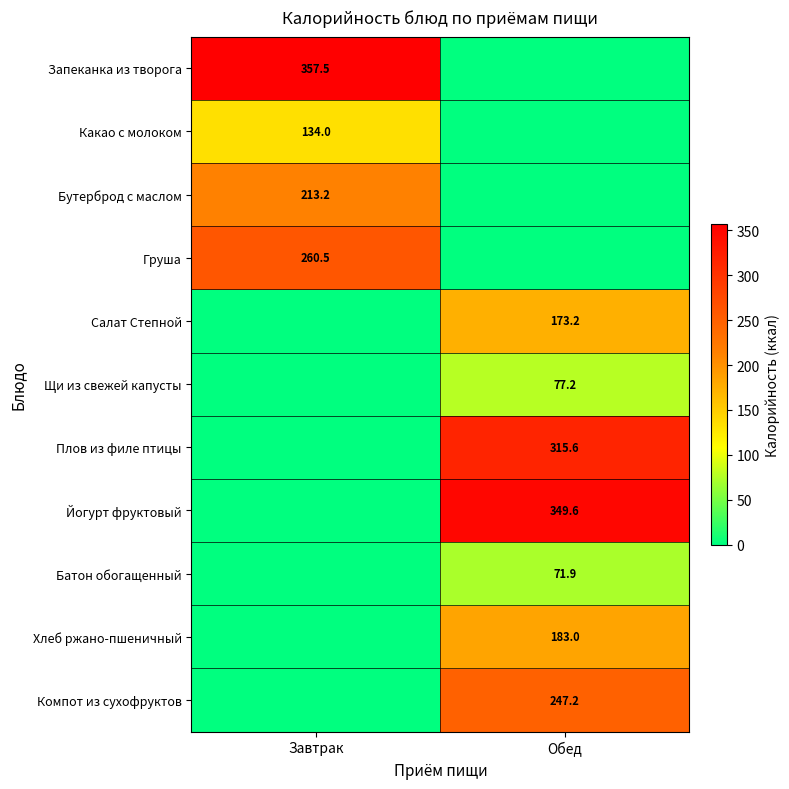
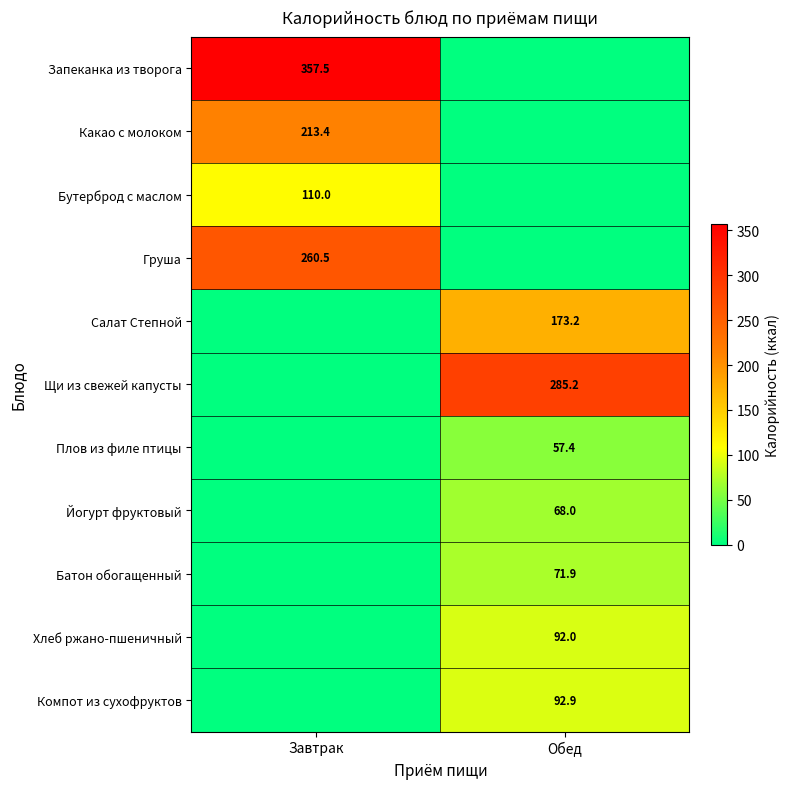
  {
    "Запеканка из творога": {
      "Завтрак": 357.5
    },
    "Какао с молоком": {
-     "Завтрак": 134.0
+     "Завтрак": 213.4
    },
    "Бутерброд с маслом": {
-     "Завтрак": 213.2
+     "Завтрак": 110.0
    },
    "Груша": {
      "Завтрак": 260.5
    },
    "Салат Степной": {
      "Обед": 173.2
    },
    "Щи из свежей капусты": {
-     "Обед": 77.2
+     "Обед": 285.2
    },
    "Плов из филе птицы": {
-     "Обед": 315.6
+     "Обед": 57.4
    },
    "Йогурт фруктовый": {
-     "Обед": 349.6
+     "Обед": 68.0
    },
    "Батон обогащенный": {
      "Обед": 71.9
    },
    "Хлеб ржано-пшеничный": {
-     "Обед": 183.0
+     "Обед": 92.0
    },
    "Компот из сухофруктов": {
-     "Обед": 247.2
+     "Обед": 92.9
    }
  }
